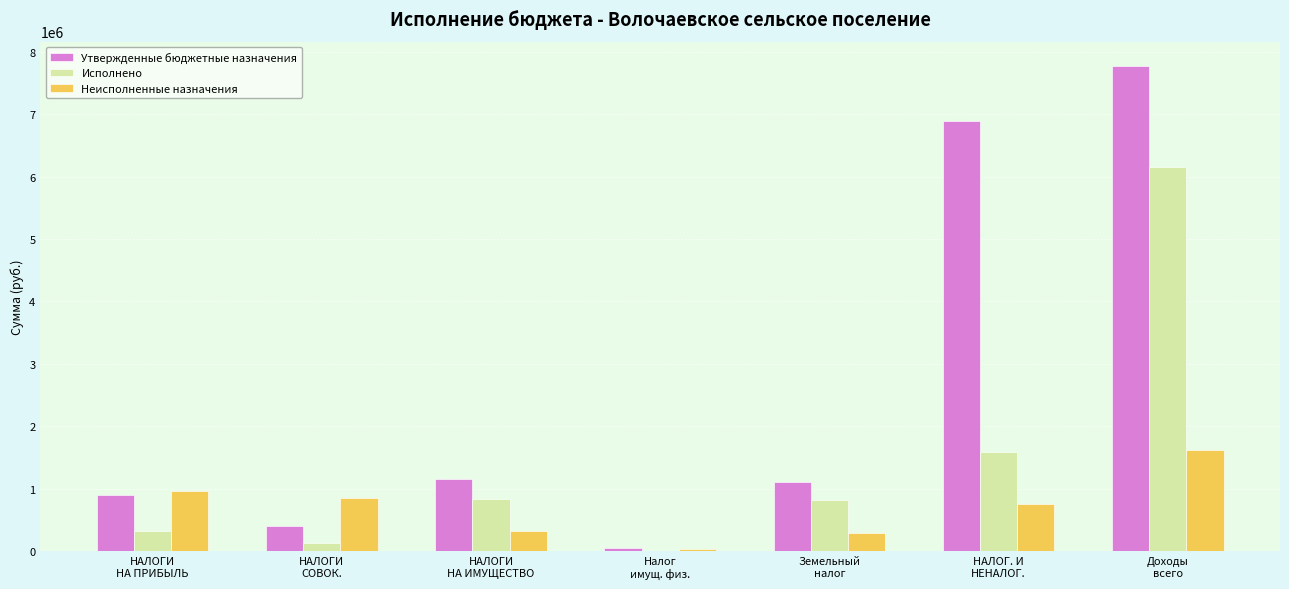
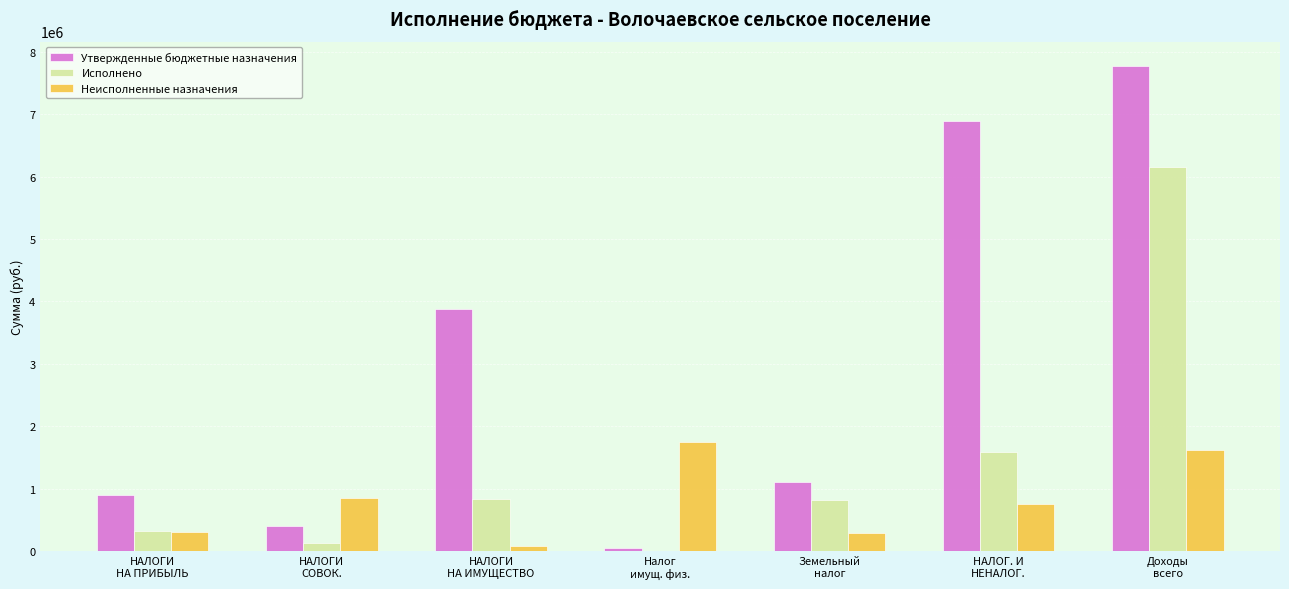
  {
    "Утвержденные бюджетные назначения": {
      "НАЛОГИ НА ПРИБЫЛЬ": 900000,
      "НАЛОГИ СОВОК.": 400000,
-     "НАЛОГИ НА ИМУЩЕСТВО": 1200000,
+     "НАЛОГИ НА ИМУЩЕСТВО": 3900000,
      "Налог имущ. физ.": 0,
      "Земельный налог": 1100000,
      "НАЛОГ. И НЕНАЛОГ.": 6900000,
      "Доходы всего": 7800000
    },
    "Исполнено": {
      "НАЛОГИ НА ПРИБЫЛЬ": 300000,
      "НАЛОГИ СОВОК.": 100000,
      "НАЛОГИ НА ИМУЩЕСТВО": 800000,
      "Земельный налог": 800000,
      "НАЛОГ. И НЕНАЛОГ.": 1600000,
      "Доходы всего": 6200000
    },
    "Неисполненные назначения": {
-     "НАЛОГИ НА ПРИБЫЛЬ": 1000000,
+     "НАЛОГИ НА ПРИБЫЛЬ": 300000,
      "НАЛОГИ СОВОК.": 900000,
-     "НАЛОГИ НА ИМУЩЕСТВО": 300000,
-     "Налог имущ. физ.": 0,
+     "НАЛОГИ НА ИМУЩЕСТВО": 100000,
+     "Налог имущ. физ.": 1700000,
      "Земельный налог": 300000,
      "НАЛОГ. И НЕНАЛОГ.": 800000,
      "Доходы всего": 1600000
    }
  }
